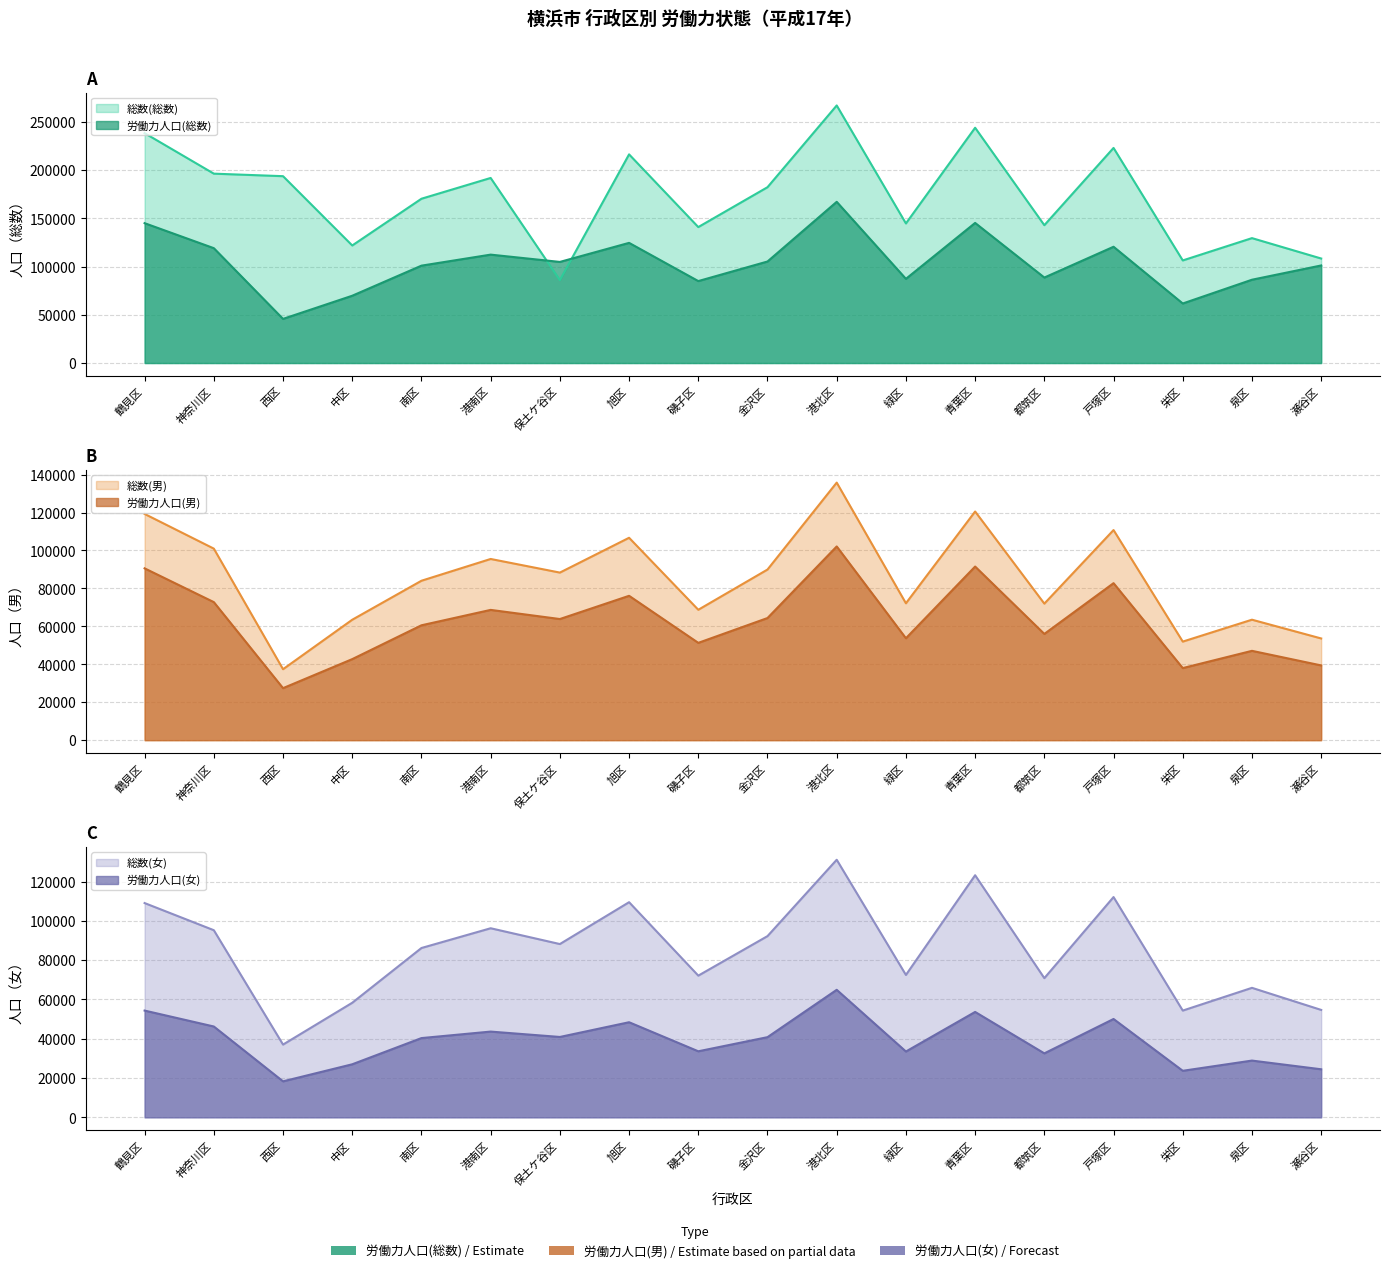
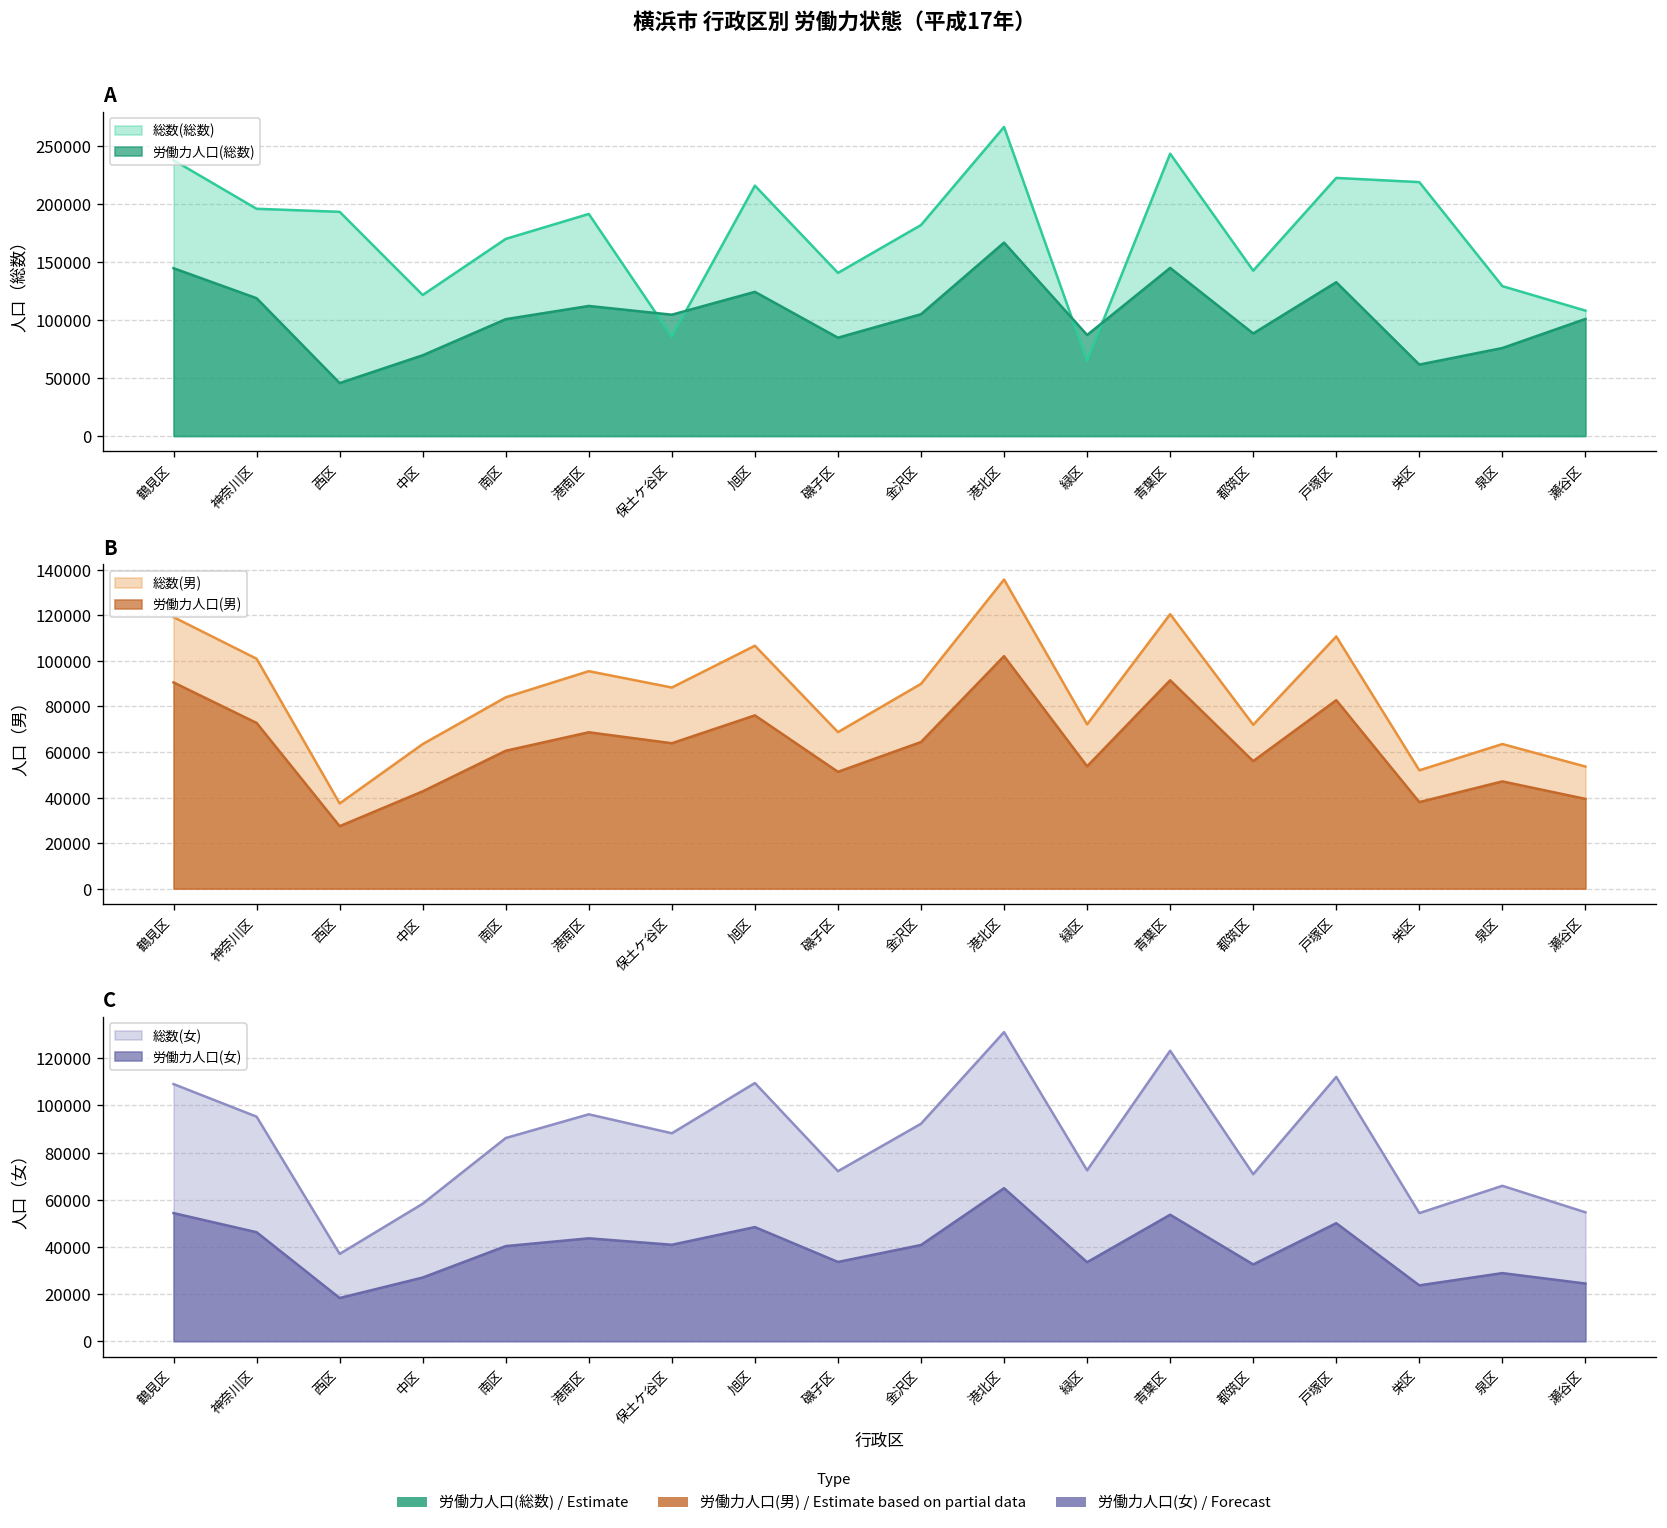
  {
    "A": {
      "総数(総数)": {
        "神奈川区": 200000,
        "西区": 190000,
        "中区": 120000,
        "南区": 170000,
        "港南区": 190000,
        "保土ケ谷区": 90000,
        "旭区": 220000,
        "磯子区": 140000,
        "金沢区": 180000,
        "港北区": 270000,
-       "緑区": 140000,
+       "緑区": 70000,
        "青葉区": 240000,
        "都筑区": 140000,
        "戸塚区": 220000,
-       "栄区": 110000,
+       "栄区": 220000,
        "泉区": 130000,
        "瀬谷区": 110000
      },
      "労働力人口(総数)": {
        "鶴見区": 140000,
        "神奈川区": 120000,
        "西区": 50000,
        "中区": 70000,
        "南区": 100000,
        "港南区": 110000,
        "保土ケ谷区": 100000,
        "旭区": 120000,
        "磯子区": 80000,
        "金沢区": 110000,
        "港北区": 170000,
        "緑区": 90000,
        "青葉区": 150000,
        "都筑区": 90000,
-       "戸塚区": 120000,
+       "戸塚区": 130000,
        "栄区": 60000,
-       "泉区": 90000,
+       "泉区": 80000,
        "瀬谷区": 100000
      }
    }
  }
